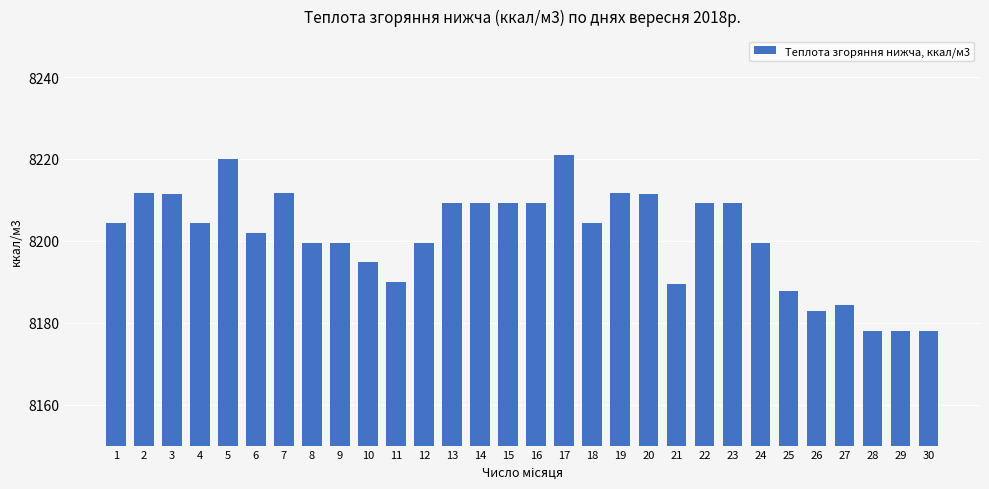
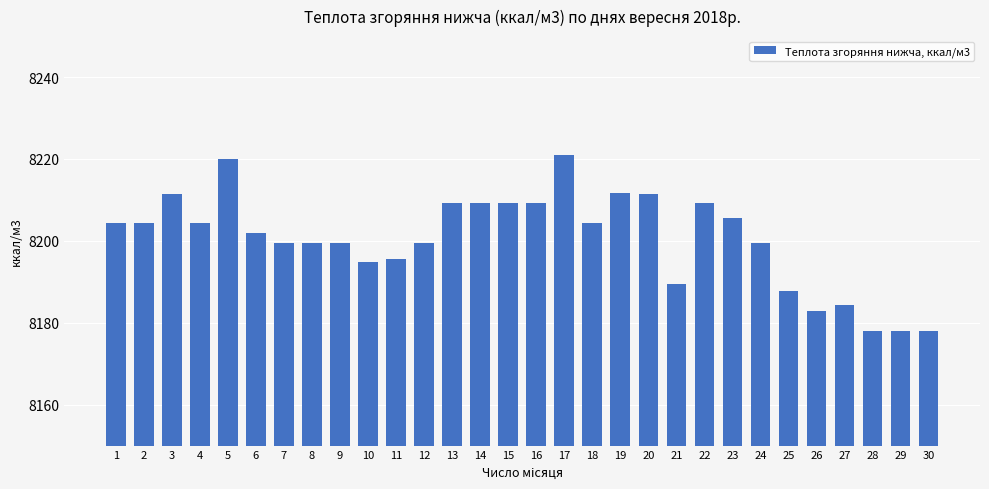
  {
    "1": 8204,
-   "2": 8212,
+   "2": 8204,
    "3": 8212,
    "4": 8204,
    "5": 8220,
    "6": 8202,
-   "7": 8212,
+   "7": 8200,
    "8": 8200,
    "9": 8200,
    "10": 8195,
-   "11": 8190,
+   "11": 8196,
    "12": 8200,
    "13": 8209,
    "14": 8209,
    "15": 8209,
    "16": 8209,
    "17": 8221,
    "18": 8204,
    "19": 8212,
    "20": 8212,
    "21": 8189,
    "22": 8209,
-   "23": 8209,
+   "23": 8206,
    "24": 8200,
    "25": 8188,
    "26": 8183,
    "27": 8184,
    "28": 8178,
    "29": 8178,
    "30": 8178
  }
